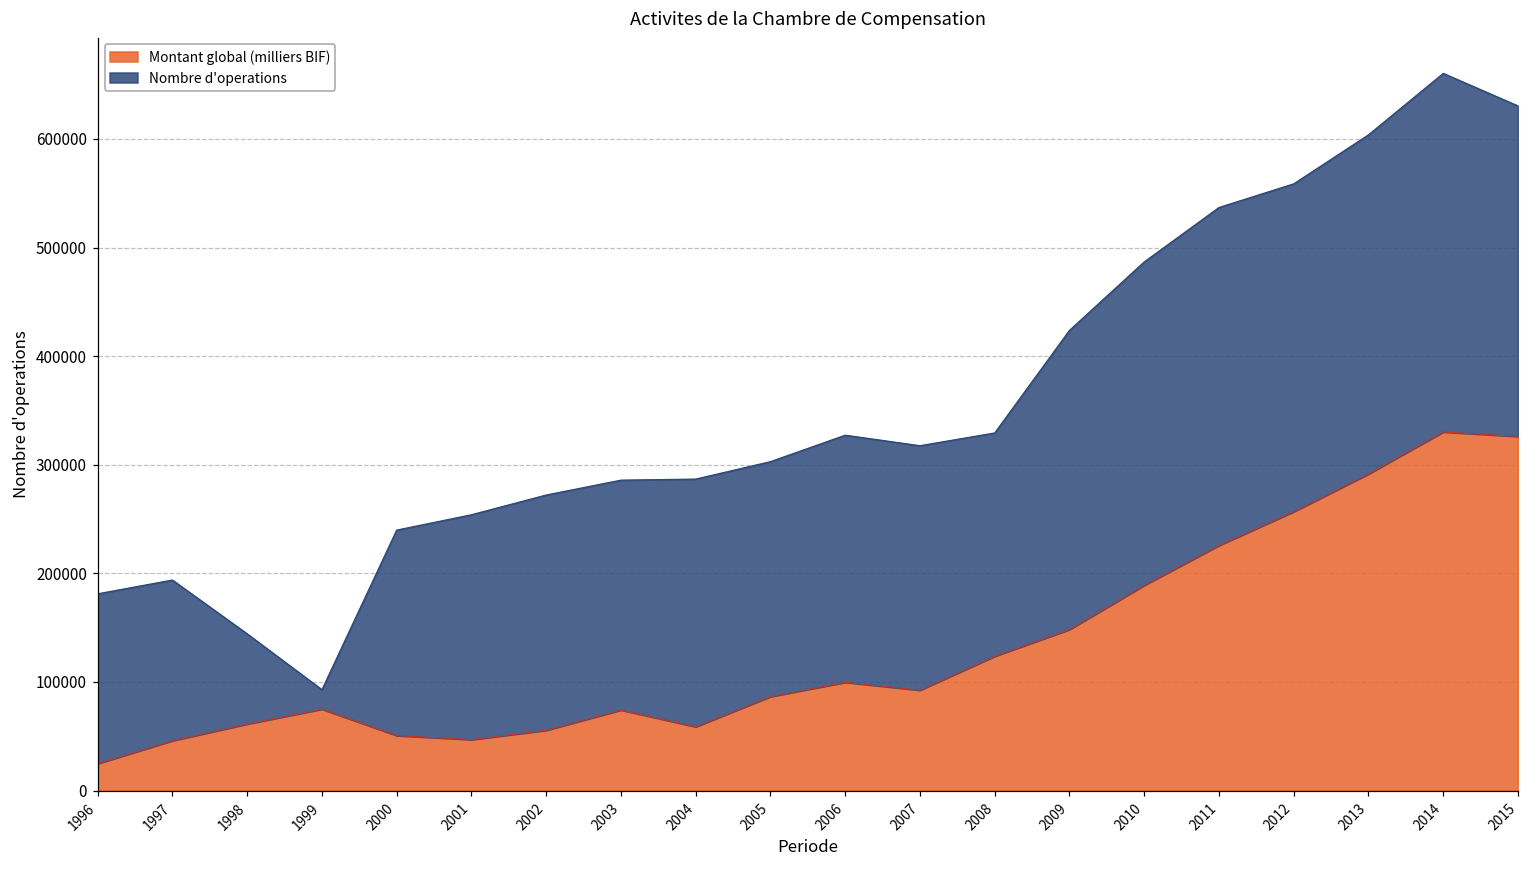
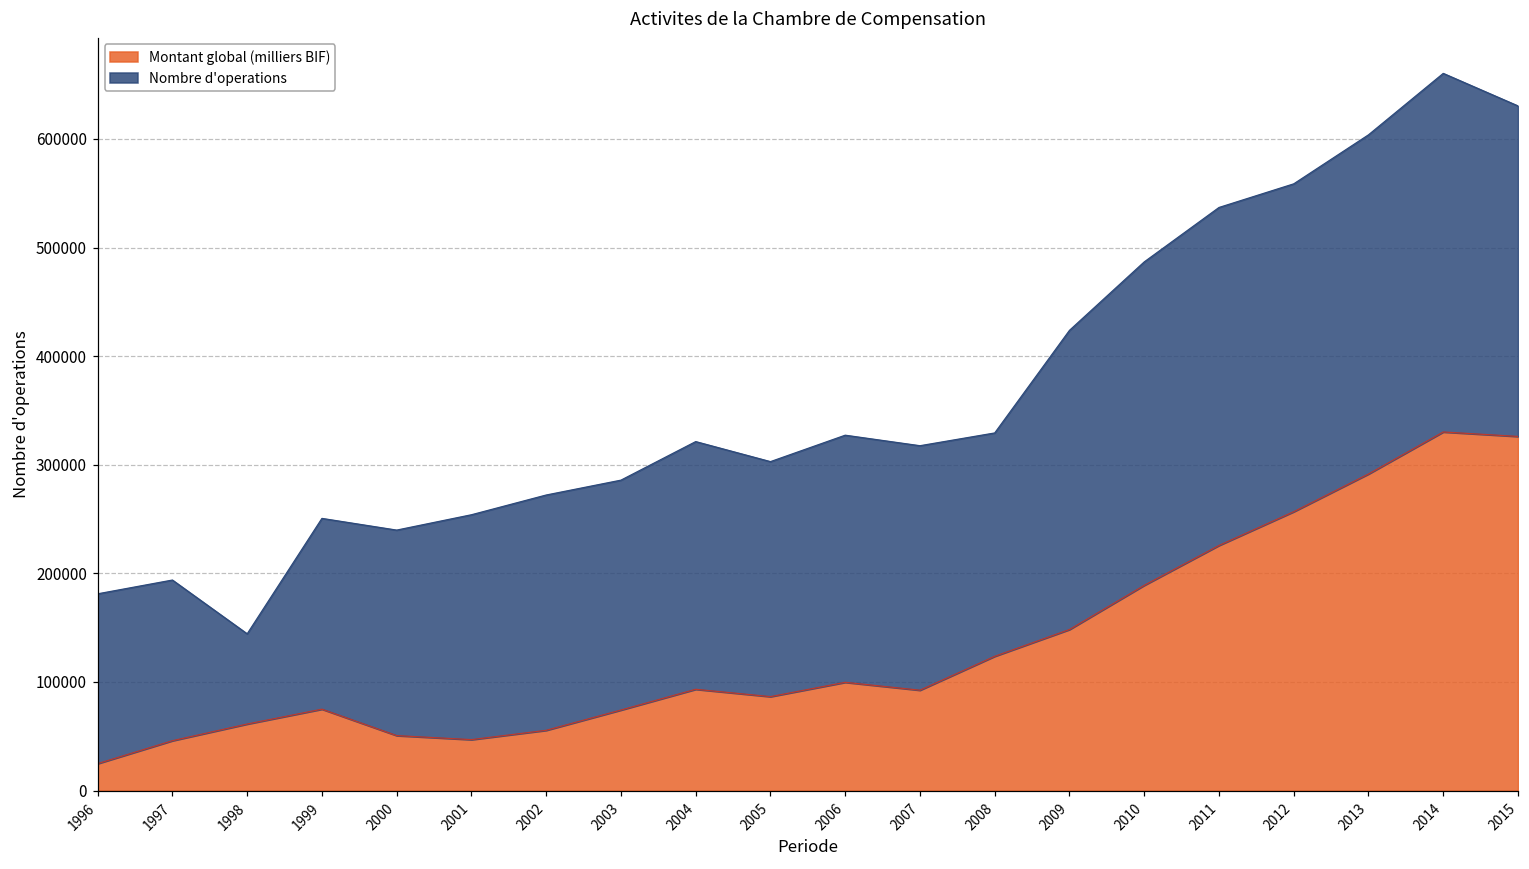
  {
    "Montant global (milliers BIF)": {
      "1996": 20000,
      "1997": 50000,
      "1998": 60000,
      "1999": 70000,
      "2000": 50000,
      "2001": 50000,
      "2002": 60000,
      "2003": 70000,
-     "2004": 60000,
+     "2004": 90000,
      "2005": 90000,
      "2006": 100000,
      "2007": 90000,
      "2008": 120000,
      "2009": 150000,
      "2010": 190000,
      "2011": 230000,
      "2012": 260000,
      "2013": 290000,
      "2014": 330000,
      "2015": 330000
    },
    "Nombre d'operations": {
      "1996": 160000,
      "1997": 150000,
      "1998": 80000,
-     "1999": 20000,
+     "1999": 180000,
      "2000": 190000,
      "2001": 210000,
      "2002": 220000,
      "2003": 210000,
      "2004": 230000,
      "2005": 220000,
      "2006": 230000,
      "2007": 230000,
      "2008": 210000,
      "2009": 280000,
      "2010": 300000,
      "2011": 310000,
      "2012": 300000,
      "2013": 310000,
      "2014": 330000,
      "2015": 300000
    }
  }
